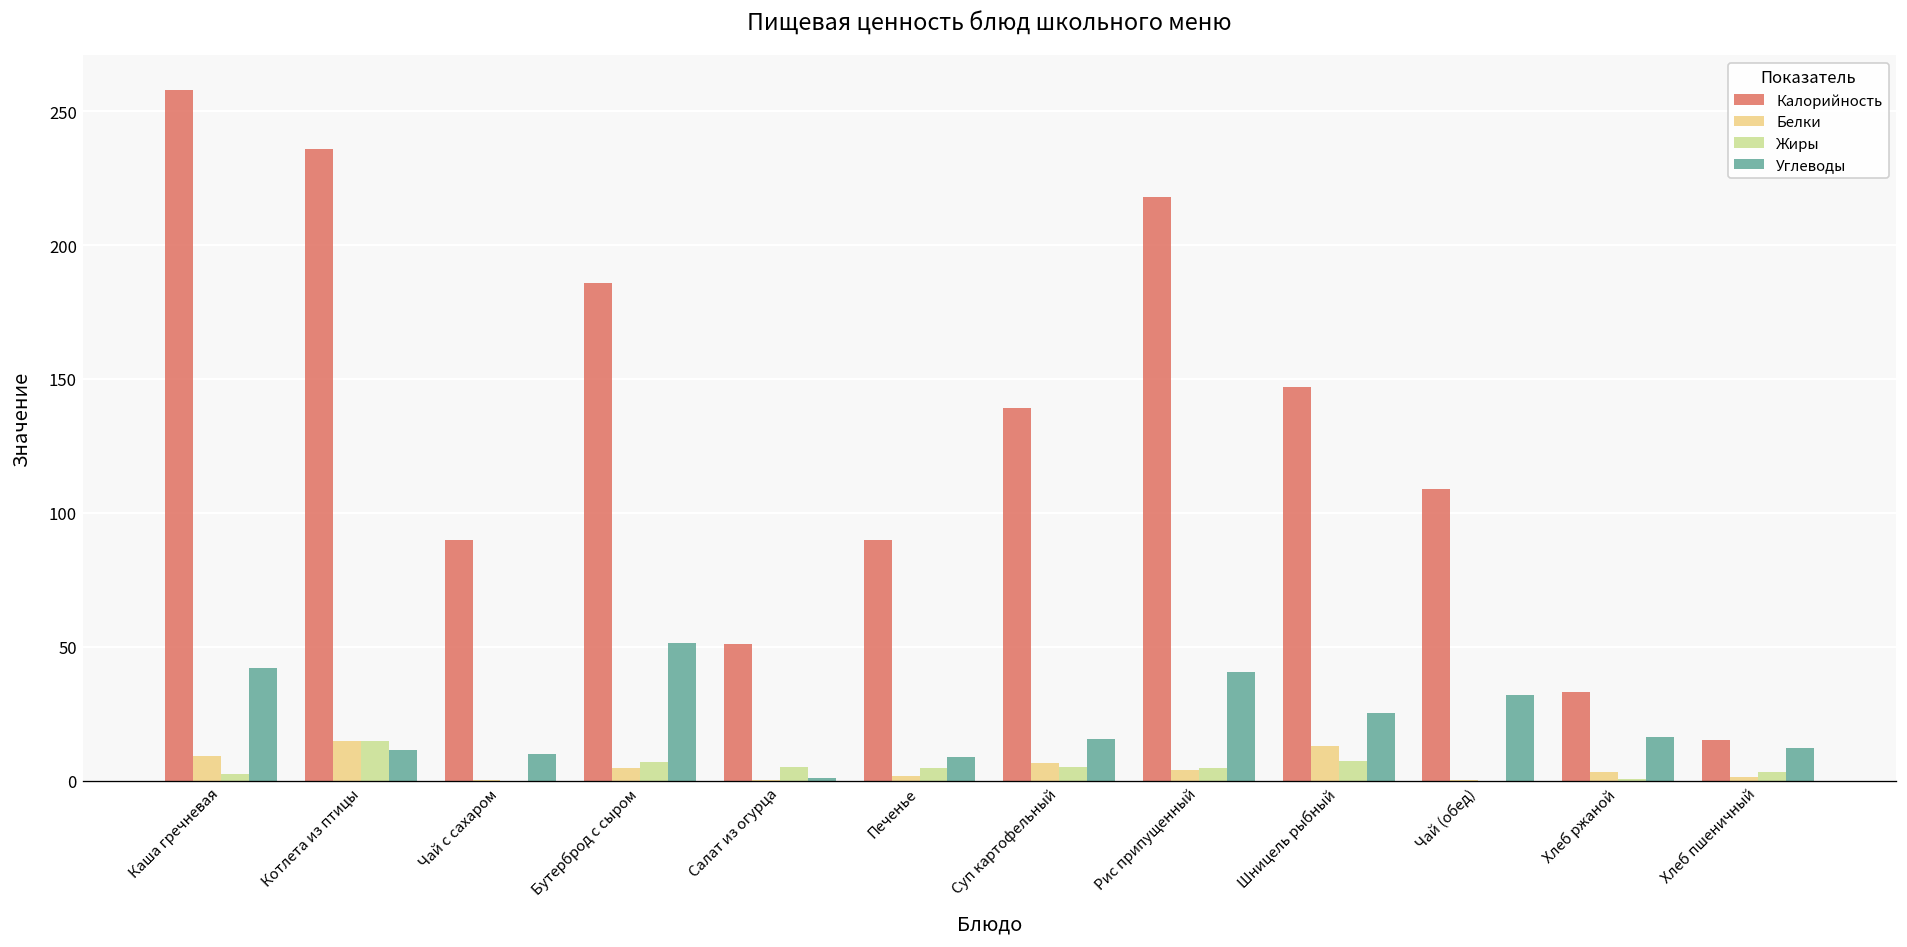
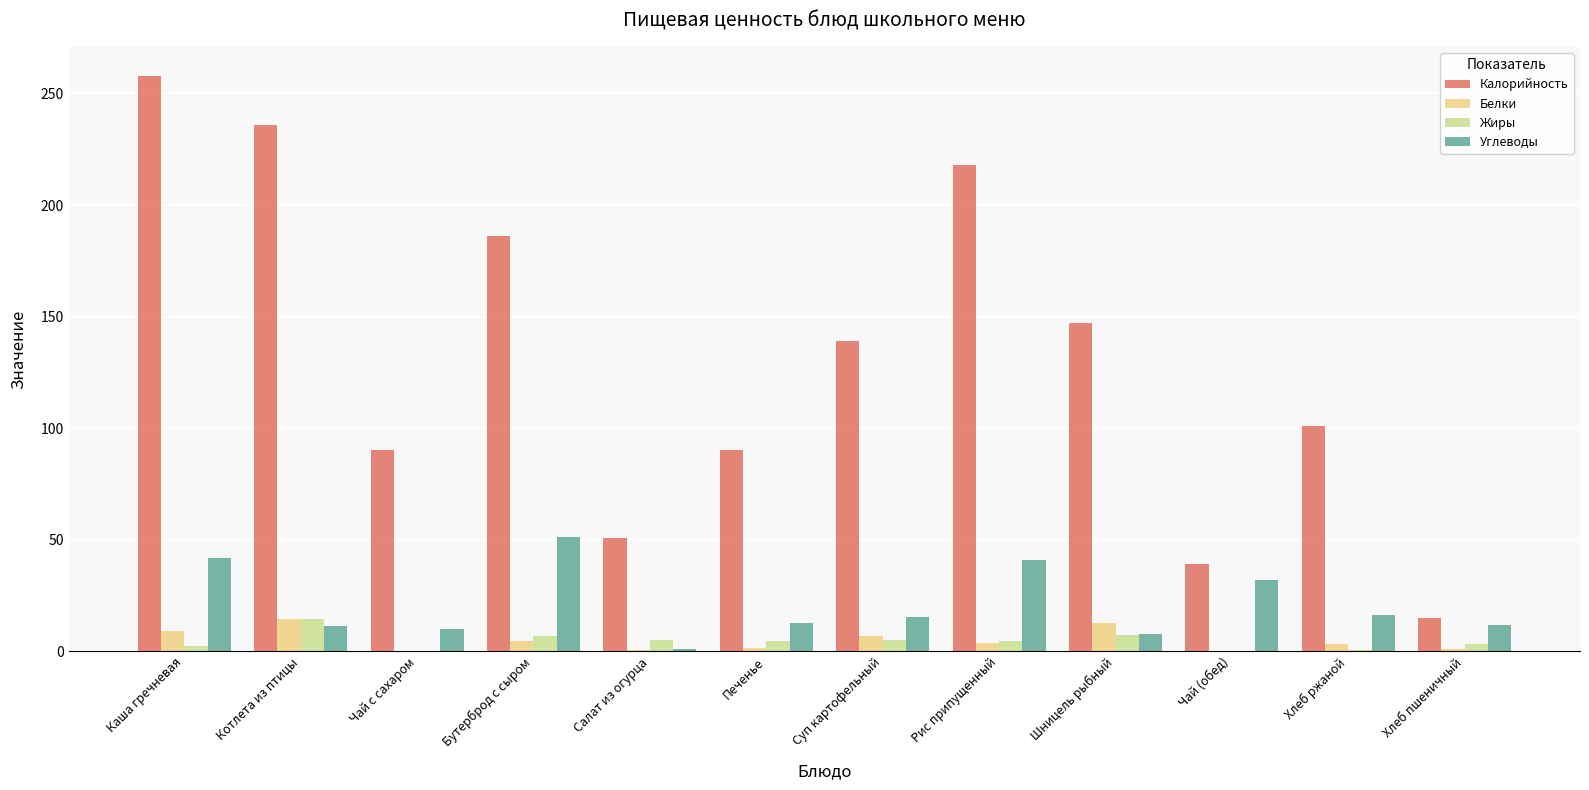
  {
    "Калорийность": {
      "Каша гречневая": 258,
      "Котлета из птицы": 236,
      "Чай с сахаром": 90,
      "Бутерброд с сыром": 186,
      "Салат из огурца": 51,
      "Печенье": 90,
      "Суп картофельный": 139,
      "Рис припущенный": 218,
      "Шницель рыбный": 147,
-     "Чай (обед)": 109,
-     "Хлеб ржаной": 33,
+     "Чай (обед)": 39,
+     "Хлеб ржаной": 101,
      "Хлеб пшеничный": 15
    },
    "Углеводы": {
      "Каша гречневая": 42,
      "Котлета из птицы": 12,
      "Чай с сахаром": 10,
      "Бутерброд с сыром": 51,
-     "Печенье": 9,
+     "Печенье": 13,
      "Суп картофельный": 15,
      "Рис припущенный": 41,
-     "Шницель рыбный": 25,
+     "Шницель рыбный": 8,
      "Чай (обед)": 32,
      "Хлеб ржаной": 16,
      "Хлеб пшеничный": 12
    }
  }
